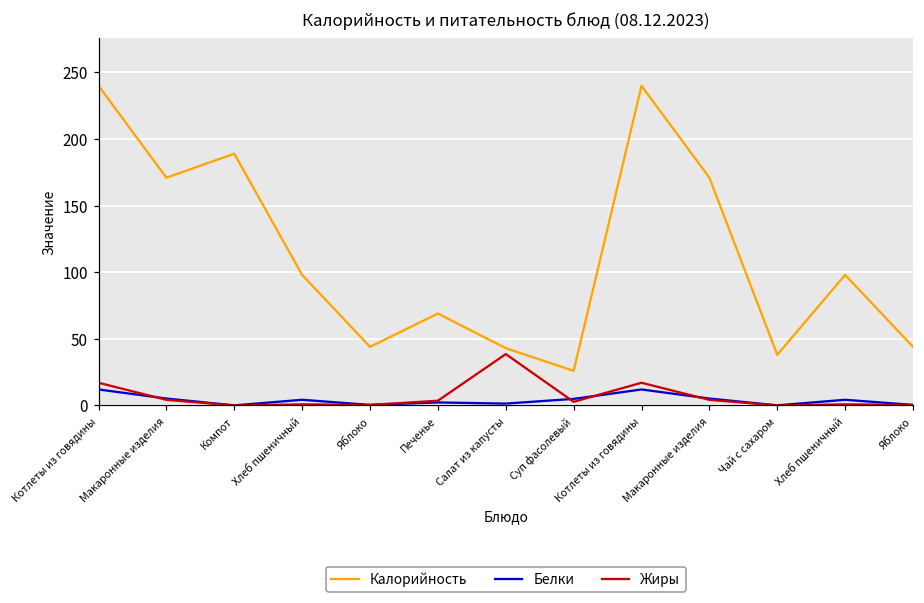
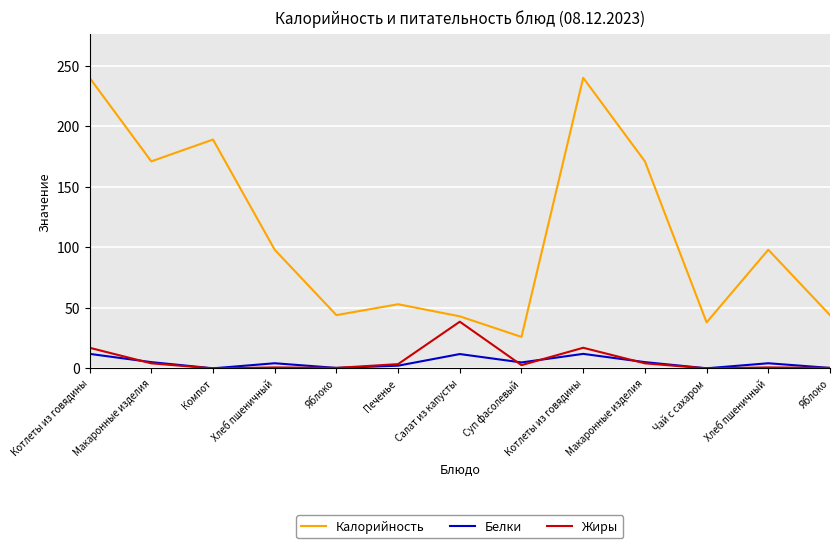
  {
    "Калорийность": {
      "Компот": 189,
-     "Печенье": 69,
+     "Печенье": 53,
      "Салат из капусты": 43,
      "Суп фасолевый": 26,
      "Чай с сахаром": 38
    },
    "Белки": {
-     "Салат из капусты": 1,
+     "Салат из капусты": 12,
      "Суп фасолевый": 5
    },
    "Жиры": {
      "Салат из капусты": 39,
      "Суп фасолевый": 3
    }
  }
